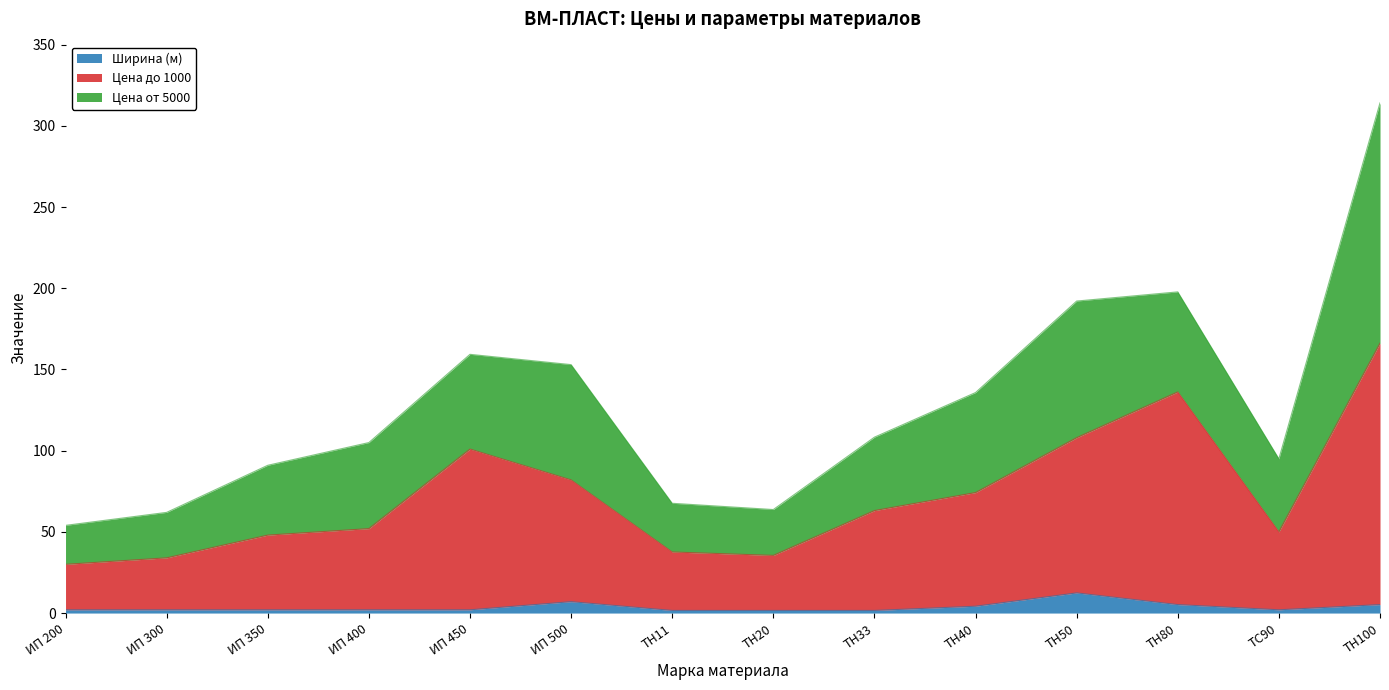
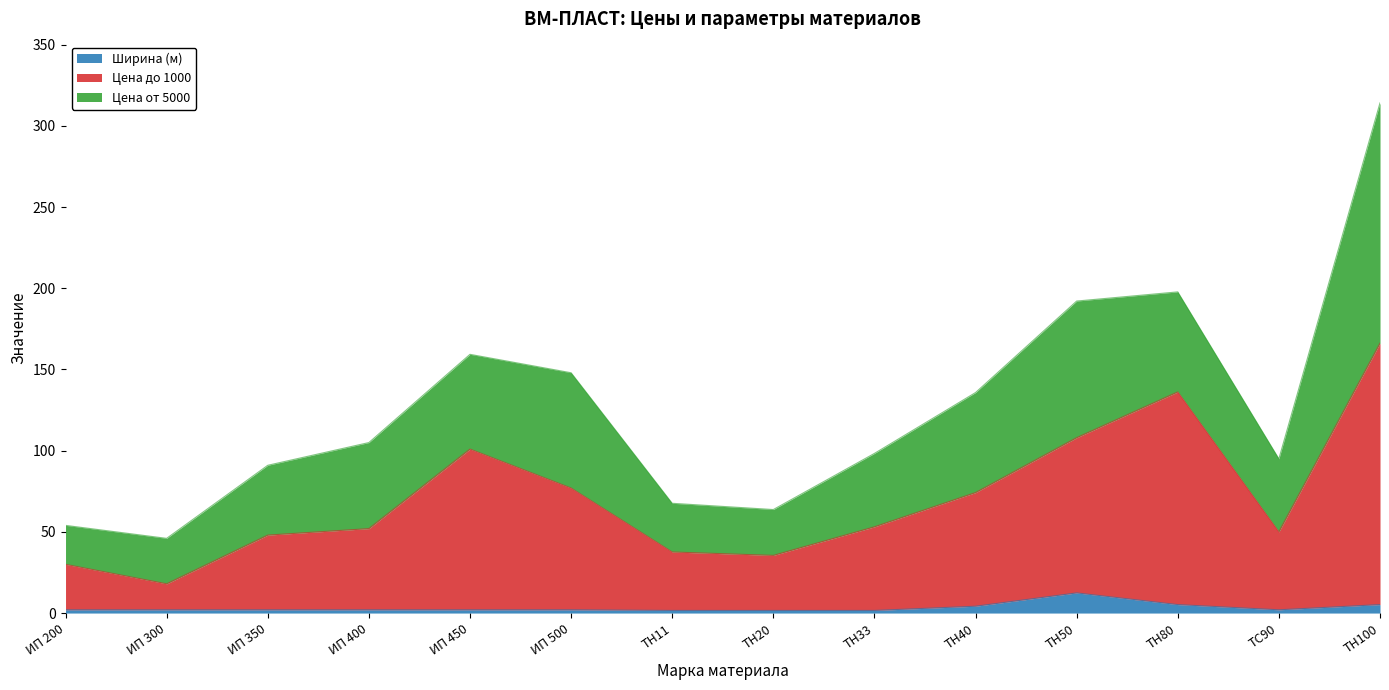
  {
    "Ширина (м)": {
      "ИП 200": 2,
      "ИП 300": 2,
      "ИП 350": 2,
      "ИП 400": 2,
      "ИП 450": 2,
-     "ИП 500": 7,
+     "ИП 500": 2,
      "ТН11": 2,
      "ТН20": 2,
      "ТН33": 2,
      "ТН40": 4,
      "ТН50": 12,
      "ТН80": 5,
      "ТС90": 2,
      "ТН100": 5
    },
    "Цена до 1000": {
      "ИП 200": 28,
-     "ИП 300": 32,
+     "ИП 300": 16,
      "ИП 350": 46,
      "ИП 400": 50,
      "ИП 450": 99,
      "ИП 500": 75,
      "ТН11": 36,
      "ТН20": 34,
-     "ТН33": 62,
+     "ТН33": 52,
      "ТН40": 70,
      "ТН50": 96,
      "ТН80": 131,
      "ТС90": 48,
      "ТН100": 161
    },
    "Цена от 5000": {
      "ИП 200": 24,
      "ИП 300": 28,
      "ИП 350": 43,
      "ИП 400": 53,
      "ИП 450": 58,
      "ИП 500": 71,
      "ТН11": 30,
      "ТН20": 28,
      "ТН33": 45,
      "ТН40": 62,
      "ТН50": 84,
      "ТН80": 62,
      "ТС90": 45,
      "ТН100": 148
    }
  }
